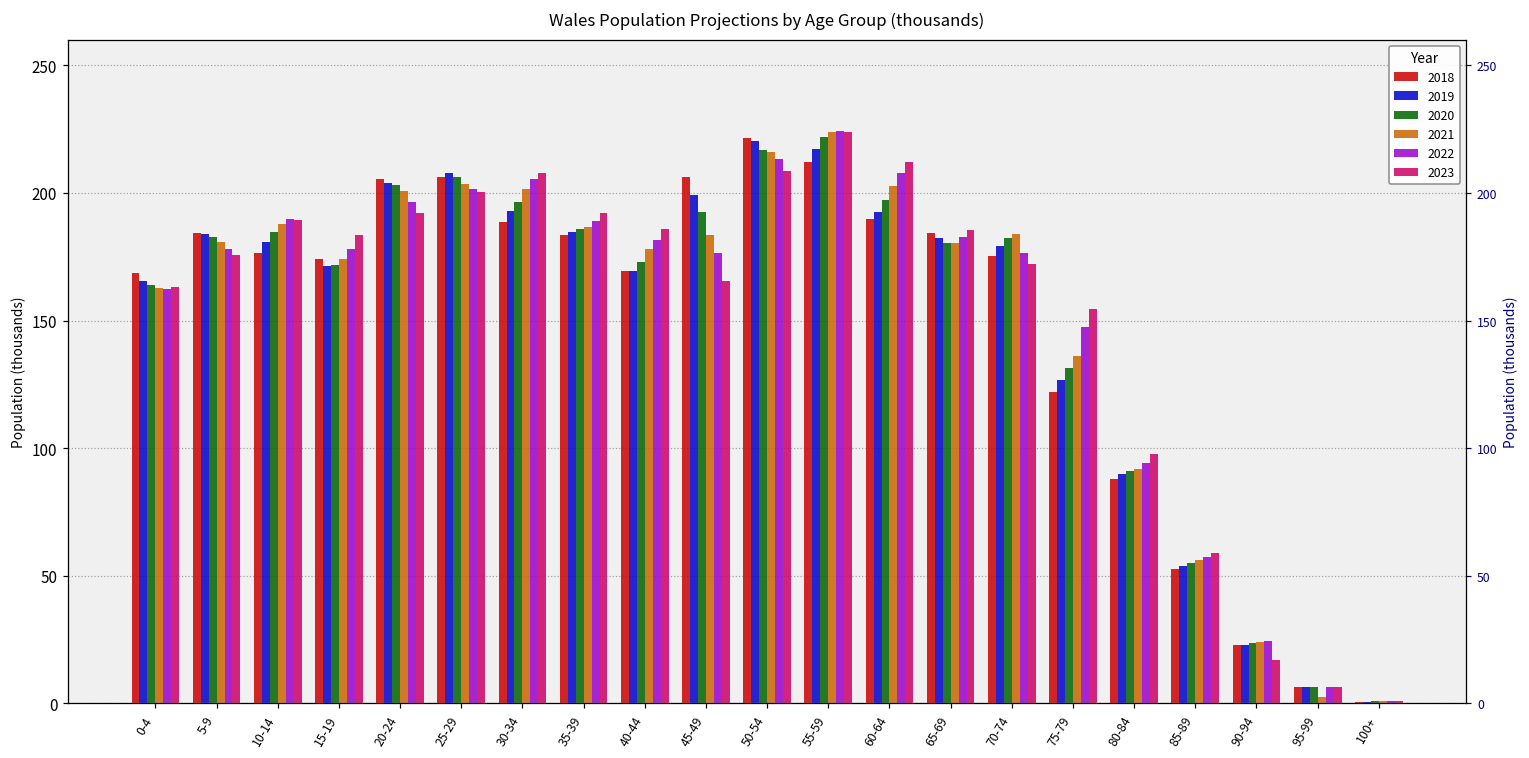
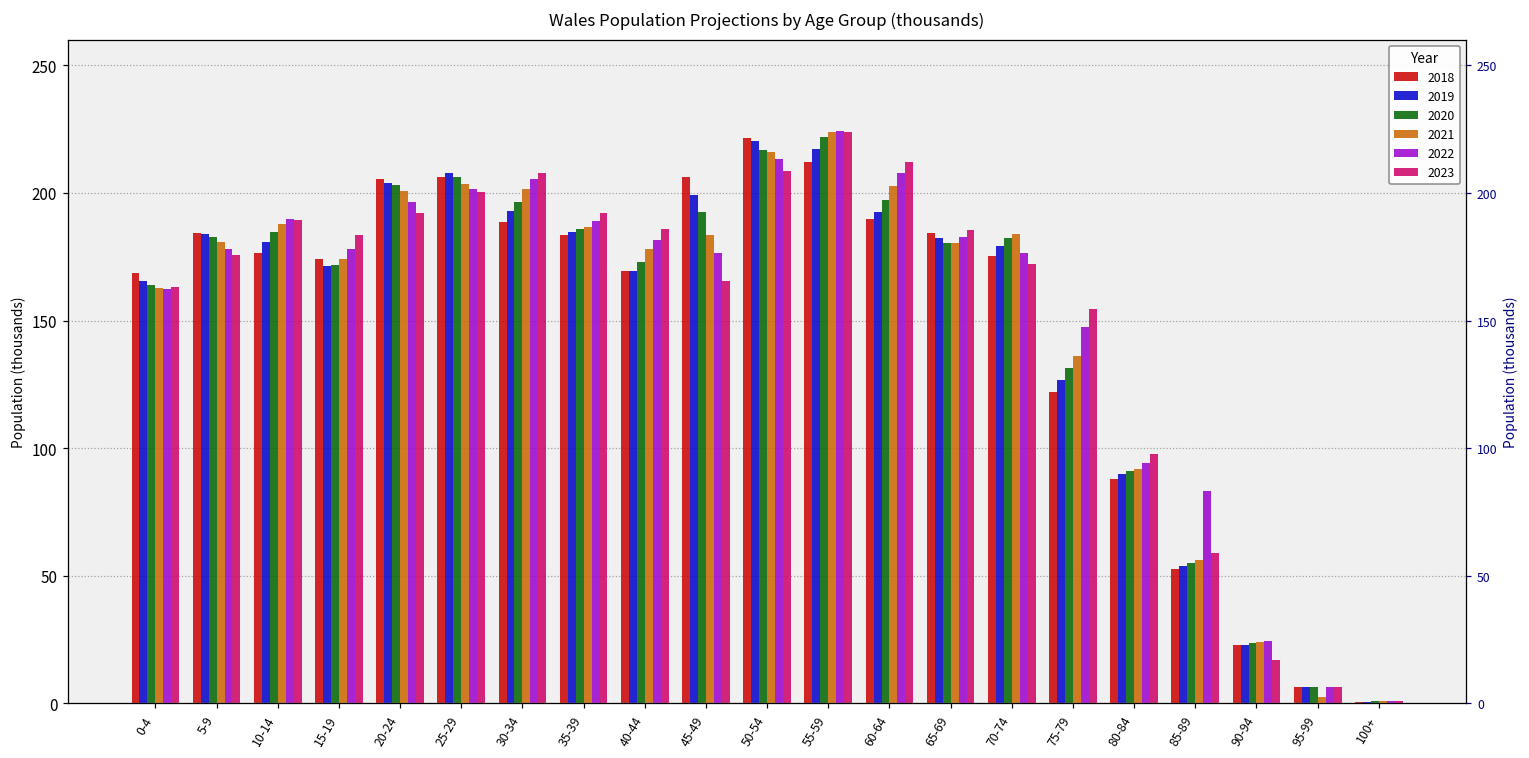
  {
    "2018": {
      "0-4": 169,
      "5-9": 184,
      "10-14": 177,
      "15-19": 174,
      "20-24": 205,
      "25-29": 206,
      "30-34": 188,
      "35-39": 183,
      "40-44": 169,
      "45-49": 206,
      "50-54": 222,
      "55-59": 212,
      "60-64": 190,
      "65-69": 184,
      "70-74": 175,
      "75-79": 122,
      "80-84": 88,
      "85-89": 53,
      "90-94": 23,
      "95-99": 6
    },
    "2019": {
      "0-4": 166,
      "5-9": 184,
      "10-14": 181,
      "15-19": 172,
      "20-24": 204,
      "25-29": 208,
      "30-34": 193,
      "35-39": 185,
      "40-44": 170,
      "45-49": 199,
      "50-54": 220,
      "55-59": 217,
      "60-64": 193,
      "65-69": 182,
      "70-74": 179,
      "75-79": 127,
      "80-84": 90,
      "85-89": 54,
      "90-94": 23,
      "95-99": 6
    },
    "2020": {
      "0-4": 164,
      "5-9": 183,
      "10-14": 185,
      "15-19": 172,
      "20-24": 203,
      "25-29": 206,
      "30-34": 196,
      "35-39": 186,
      "40-44": 173,
      "45-49": 193,
      "50-54": 217,
      "55-59": 222,
      "60-64": 197,
      "65-69": 180,
      "70-74": 182,
      "75-79": 131,
      "80-84": 91,
      "85-89": 55,
      "90-94": 24,
      "95-99": 6
    },
    "2021": {
      "0-4": 163,
      "5-9": 181,
      "10-14": 188,
      "15-19": 174,
      "20-24": 201,
      "25-29": 203,
      "30-34": 202,
      "35-39": 187,
      "40-44": 178,
      "45-49": 184,
      "50-54": 216,
      "55-59": 224,
      "60-64": 203,
      "65-69": 181,
      "70-74": 184,
      "75-79": 136,
      "80-84": 92,
      "85-89": 56,
      "90-94": 24,
      "95-99": 3
    },
    "2022": {
      "0-4": 162,
      "5-9": 178,
      "10-14": 190,
      "15-19": 178,
      "20-24": 196,
      "25-29": 202,
      "30-34": 206,
      "35-39": 189,
      "40-44": 182,
      "45-49": 176,
      "50-54": 213,
      "55-59": 224,
      "60-64": 208,
      "65-69": 183,
      "70-74": 176,
      "75-79": 147,
      "80-84": 94,
-     "85-89": 57,
+     "85-89": 83,
      "90-94": 25,
      "95-99": 7
    },
    "2023": {
      "0-4": 163,
      "5-9": 176,
      "10-14": 189,
      "15-19": 183,
      "20-24": 192,
      "25-29": 201,
      "30-34": 208,
      "35-39": 192,
      "40-44": 186,
      "45-49": 165,
      "50-54": 209,
      "55-59": 224,
      "60-64": 212,
      "65-69": 185,
      "70-74": 172,
      "75-79": 155,
      "80-84": 98,
      "85-89": 59,
      "90-94": 17,
      "95-99": 7
    }
  }
